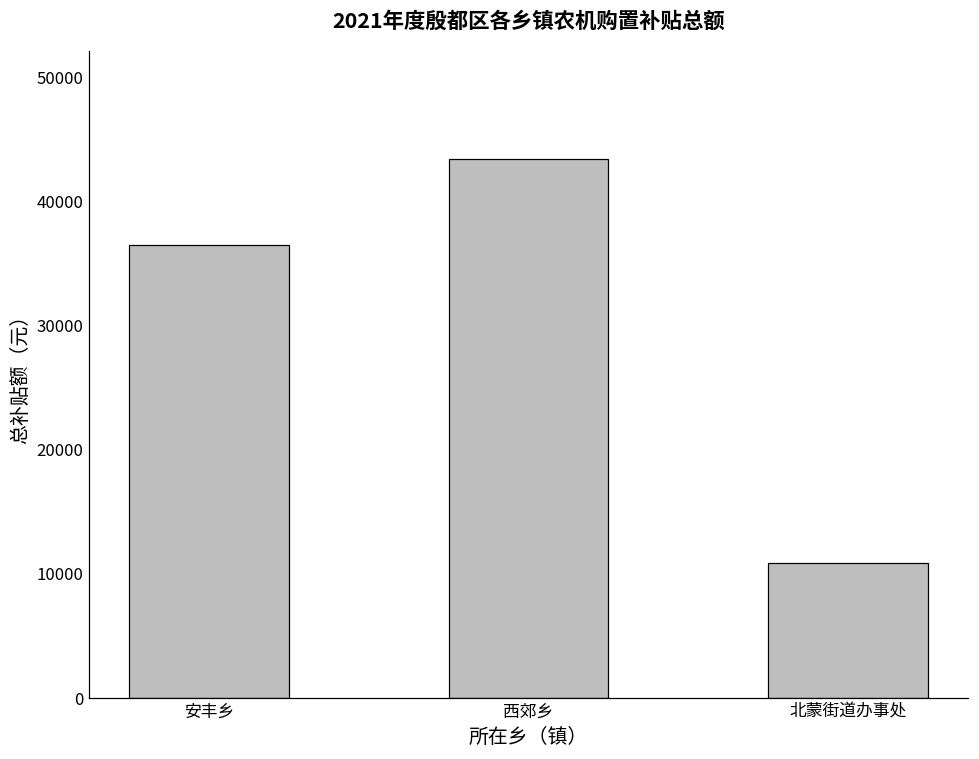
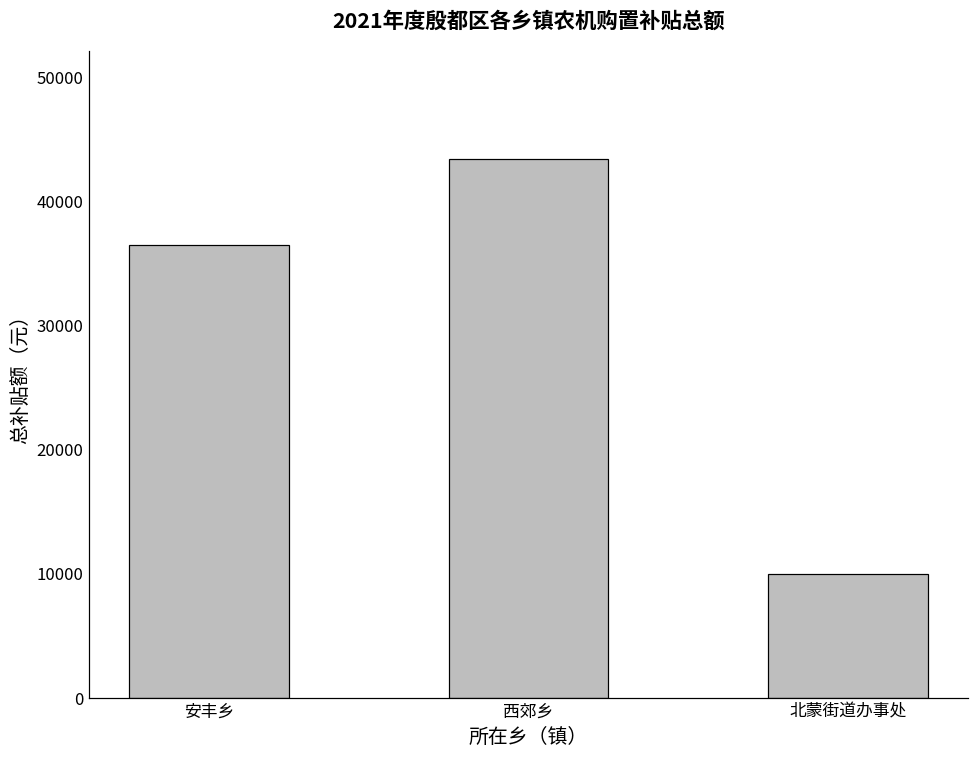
  {
    "安丰乡": 36500,
    "西郊乡": 43500,
-   "北蒙街道办事处": 10900
+   "北蒙街道办事处": 10000
  }
